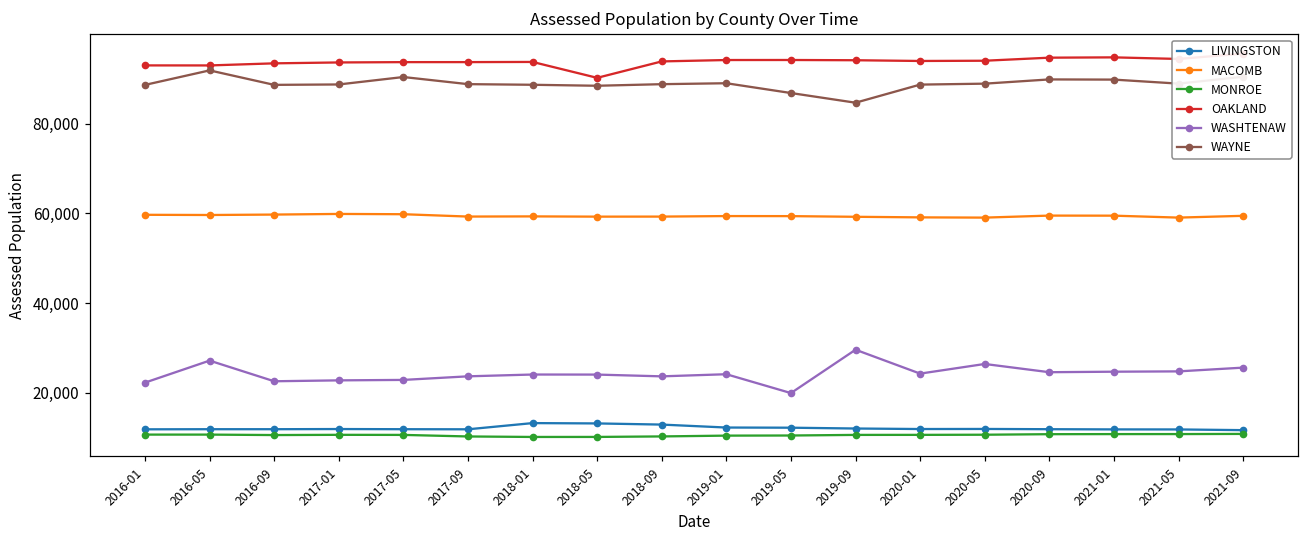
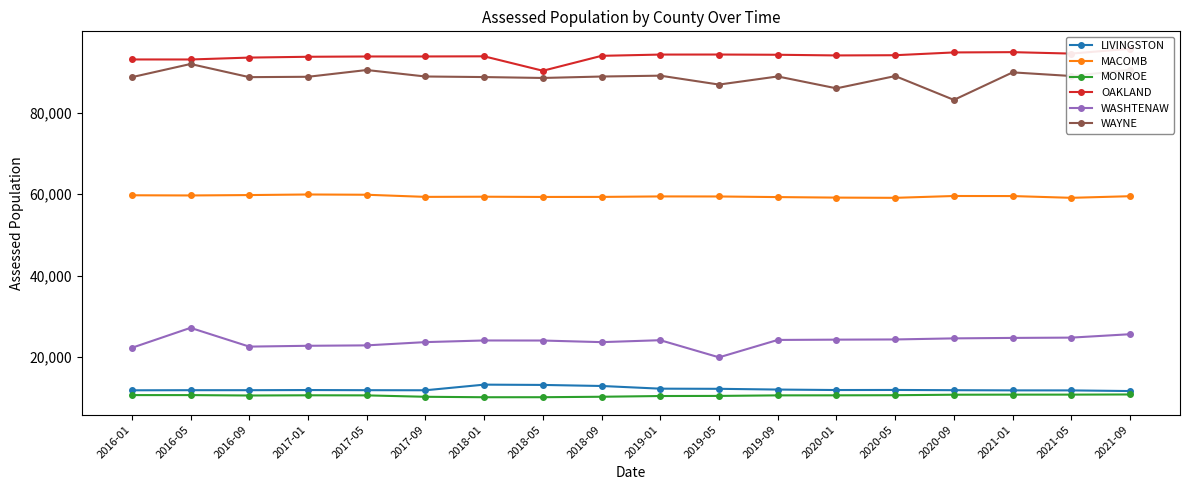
  {
    "LIVINGSTON": {
      "2016-01": "12,000",
      "2016-05": "12,000",
      "2016-09": "12,000",
      "2017-01": "12,000",
      "2017-05": "12,000",
      "2017-09": "12,000",
      "2018-01": "13,000",
      "2018-05": "13,000",
      "2018-09": "13,000",
      "2019-01": "12,000",
      "2019-05": "12,000",
      "2019-09": "12,000",
      "2020-01": "12,000",
      "2020-05": "12,000",
      "2020-09": "12,000",
      "2021-01": "12,000",
      "2021-05": "12,000",
      "2021-09": "12,000"
    },
    "MACOMB": {
      "2016-01": "60,000",
      "2016-05": "60,000",
      "2016-09": "60,000",
      "2017-01": "60,000",
      "2017-05": "60,000",
      "2017-09": "59,000",
      "2018-01": "59,000",
      "2018-05": "59,000",
      "2018-09": "59,000",
      "2019-01": "59,000",
      "2019-05": "59,000",
      "2019-09": "59,000",
      "2020-01": "59,000",
      "2020-05": "59,000",
      "2020-09": "60,000",
      "2021-01": "60,000",
      "2021-05": "59,000",
      "2021-09": "59,000"
    },
    "MONROE": {
      "2016-01": "11,000",
      "2016-05": "11,000",
      "2016-09": "11,000",
      "2017-01": "11,000",
      "2017-05": "11,000",
      "2017-09": "10,000",
      "2018-01": "10,000",
      "2018-05": "10,000",
      "2018-09": "10,000",
      "2019-01": "10,000",
      "2019-05": "11,000",
      "2019-09": "11,000",
      "2020-01": "11,000",
      "2020-05": "11,000",
      "2020-09": "11,000",
      "2021-01": "11,000",
      "2021-05": "11,000",
      "2021-09": "11,000"
    },
    "OAKLAND": {
      "2016-01": "93,000",
      "2016-05": "93,000",
      "2016-09": "93,000",
      "2017-01": "94,000",
      "2017-05": "94,000",
      "2017-09": "94,000",
      "2018-01": "94,000",
      "2018-05": "90,000",
      "2018-09": "94,000",
      "2019-01": "94,000",
      "2019-05": "94,000",
      "2019-09": "94,000",
      "2020-01": "94,000",
      "2020-05": "94,000",
      "2020-09": "95,000",
      "2021-01": "95,000"
    },
    "WASHTENAW": {
      "2016-01": "22,000",
      "2016-05": "27,000",
      "2016-09": "23,000",
      "2017-01": "23,000",
      "2017-05": "23,000",
      "2017-09": "24,000",
      "2018-01": "24,000",
      "2018-05": "24,000",
      "2018-09": "24,000",
      "2019-01": "24,000",
      "2019-05": "20,000",
-     "2019-09": "30,000",
+     "2019-09": "24,000",
      "2020-01": "24,000",
-     "2020-05": "26,000",
+     "2020-05": "24,000",
      "2020-09": "25,000",
      "2021-01": "25,000",
      "2021-05": "25,000",
      "2021-09": "26,000"
    },
    "WAYNE": {
      "2016-01": "89,000",
      "2016-05": "92,000",
      "2016-09": "89,000",
      "2017-01": "89,000",
      "2017-05": "90,000",
      "2017-09": "89,000",
      "2018-01": "89,000",
      "2018-05": "88,000",
      "2018-09": "89,000",
      "2019-01": "89,000",
      "2019-05": "87,000",
-     "2019-09": "85,000",
-     "2020-01": "89,000",
+     "2019-09": "89,000",
+     "2020-01": "86,000",
      "2020-05": "89,000",
-     "2020-09": "90,000",
+     "2020-09": "83,000",
      "2021-01": "90,000"
    }
  }
